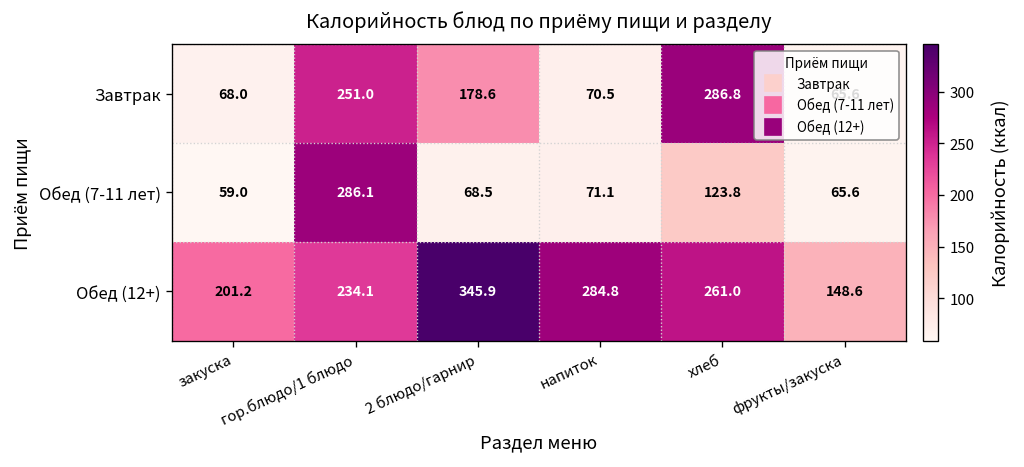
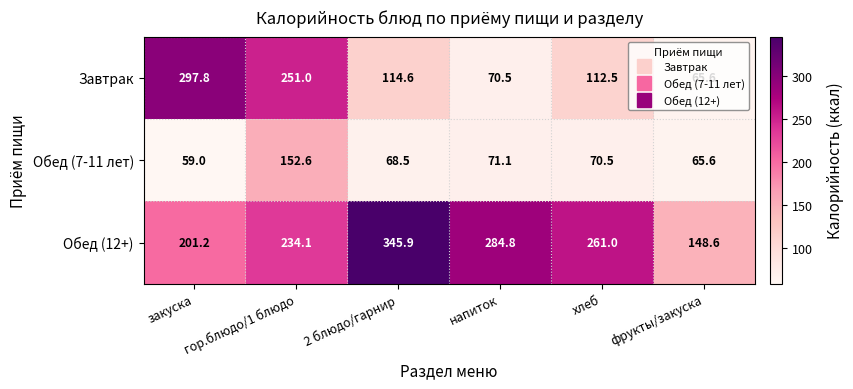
  {
    "Завтрак": {
-     "закуска": 68.0,
+     "закуска": 297.8,
      "гор.блюдо/1 блюдо": 251.0,
-     "2 блюдо/гарнир": 178.6,
+     "2 блюдо/гарнир": 114.6,
      "напиток": 70.5,
-     "хлеб": 286.8
+     "хлеб": 112.5
    },
    "Обед (7-11 лет)": {
      "закуска": 59.0,
-     "гор.блюдо/1 блюдо": 286.1,
+     "гор.блюдо/1 блюдо": 152.6,
      "2 блюдо/гарнир": 68.5,
      "напиток": 71.1,
-     "хлеб": 123.8,
+     "хлеб": 70.5,
      "фрукты/закуска": 65.6
    },
    "Обед (12+)": {
      "закуска": 201.2,
      "гор.блюдо/1 блюдо": 234.1,
      "2 блюдо/гарнир": 345.9,
      "напиток": 284.8,
      "хлеб": 261.0,
      "фрукты/закуска": 148.6
    }
  }
